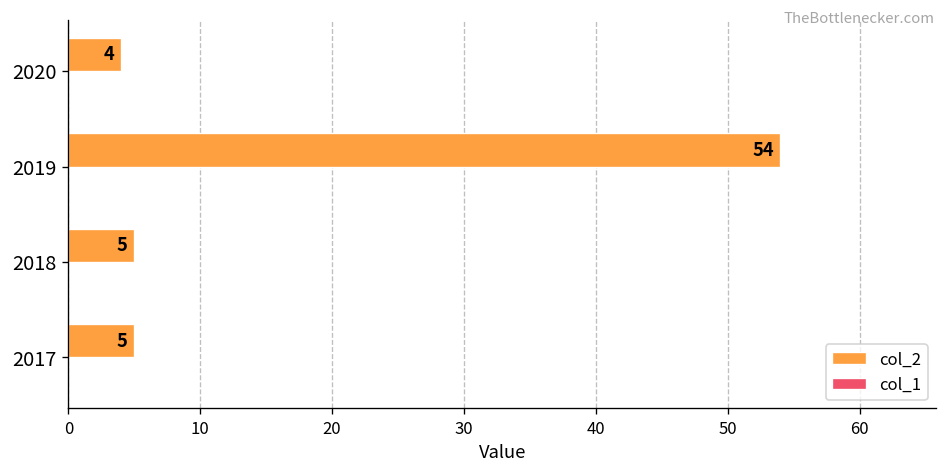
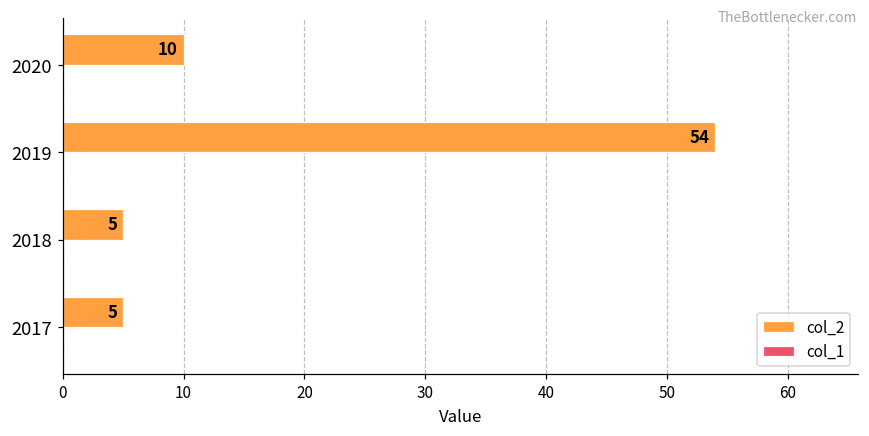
  {
    "col_2": {
-     "2020": 4,
+     "2020": 10,
      "2019": 54,
      "2018": 5,
      "2017": 5
    },
    "col_1": {
      "2020": 0.0,
      "2019": 0.0,
      "2018": 0.0,
      "2017": 0.0
    }
  }
